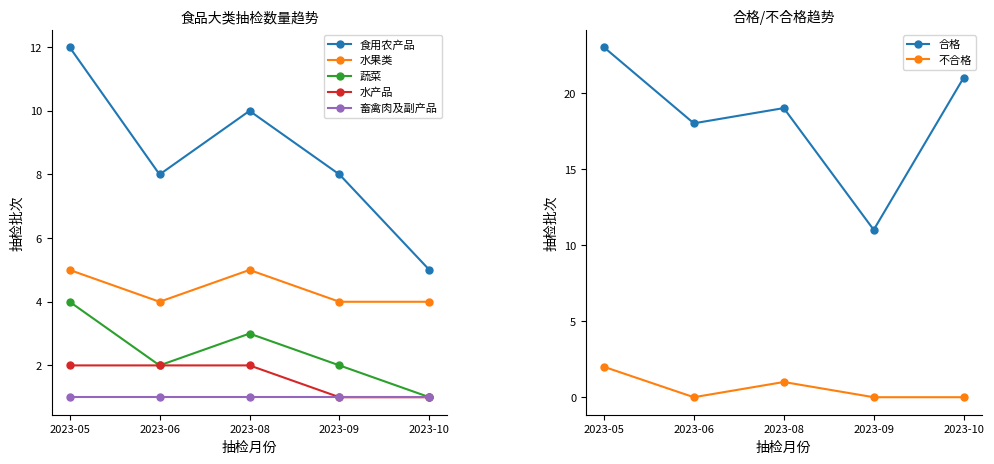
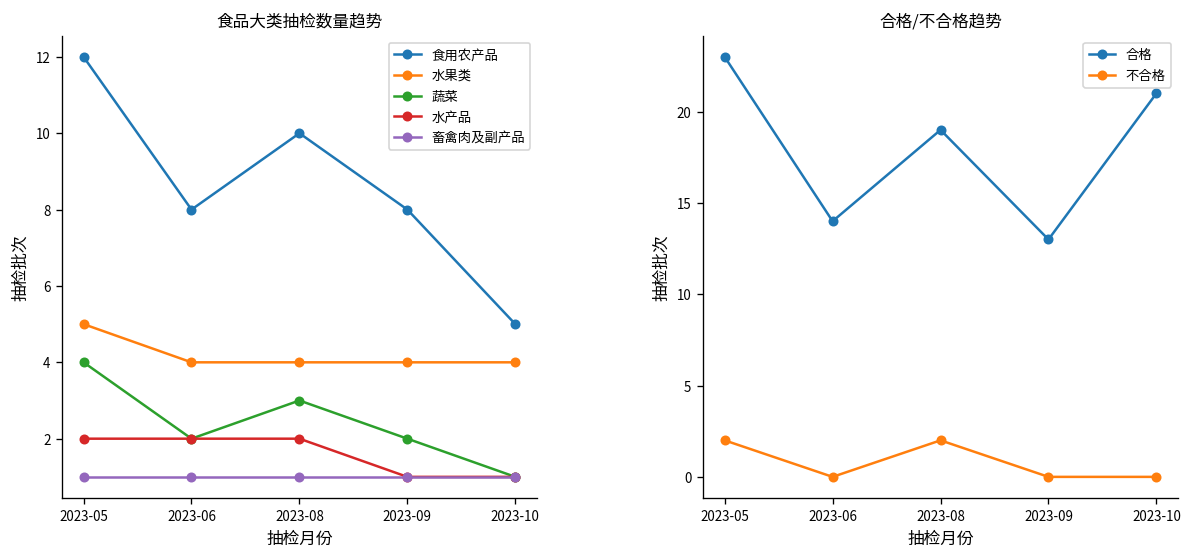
  {
    "食品大类抽检数量趋势": {
      "食用农产品": {
        "2023-05": 12,
        "2023-06": 8,
        "2023-08": 10,
        "2023-09": 8,
        "2023-10": 5
      },
      "水果类": {
        "2023-05": 5,
        "2023-06": 4,
-       "2023-08": 5,
+       "2023-08": 4,
        "2023-09": 4,
        "2023-10": 4
      },
      "蔬菜": {
        "2023-05": 4,
        "2023-08": 3,
        "2023-09": 2
      },
      "水产品": {
        "2023-05": 2,
        "2023-08": 2
      },
      "畜禽肉及副产品": {
        "2023-05": 1,
        "2023-06": 1,
        "2023-08": 1
      }
    },
    "合格/不合格趋势": {
      "合格": {
        "2023-05": 23,
-       "2023-06": 18,
+       "2023-06": 14,
        "2023-08": 19,
-       "2023-09": 11,
+       "2023-09": 13,
        "2023-10": 21
      },
      "不合格": {
        "2023-05": 2,
        "2023-06": 0,
-       "2023-08": 1,
+       "2023-08": 2,
        "2023-09": 0,
        "2023-10": 0
      }
    }
  }
